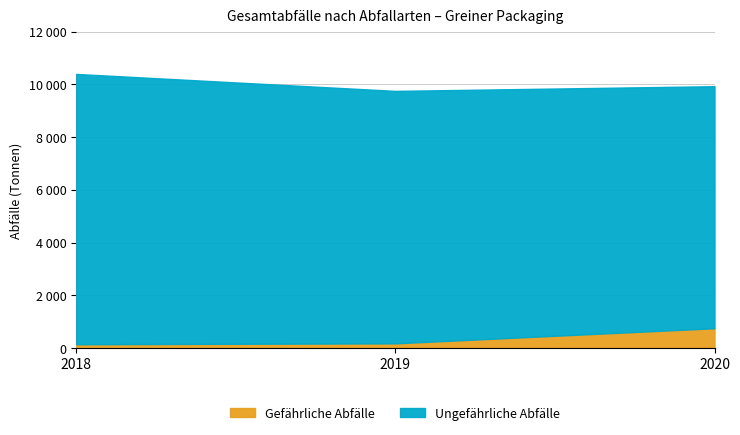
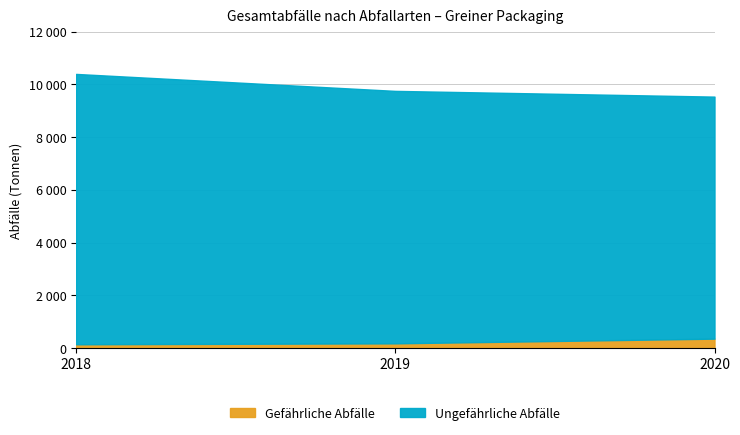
  {
    "Gefährliche Abfälle": {
      "2018": 200,
      "2019": 200,
-     "2020": 800
+     "2020": 400
    },
    "Ungefährliche Abfälle": {
      "2018": 10200,
      "2019": 9600,
      "2020": 9200
    }
  }
